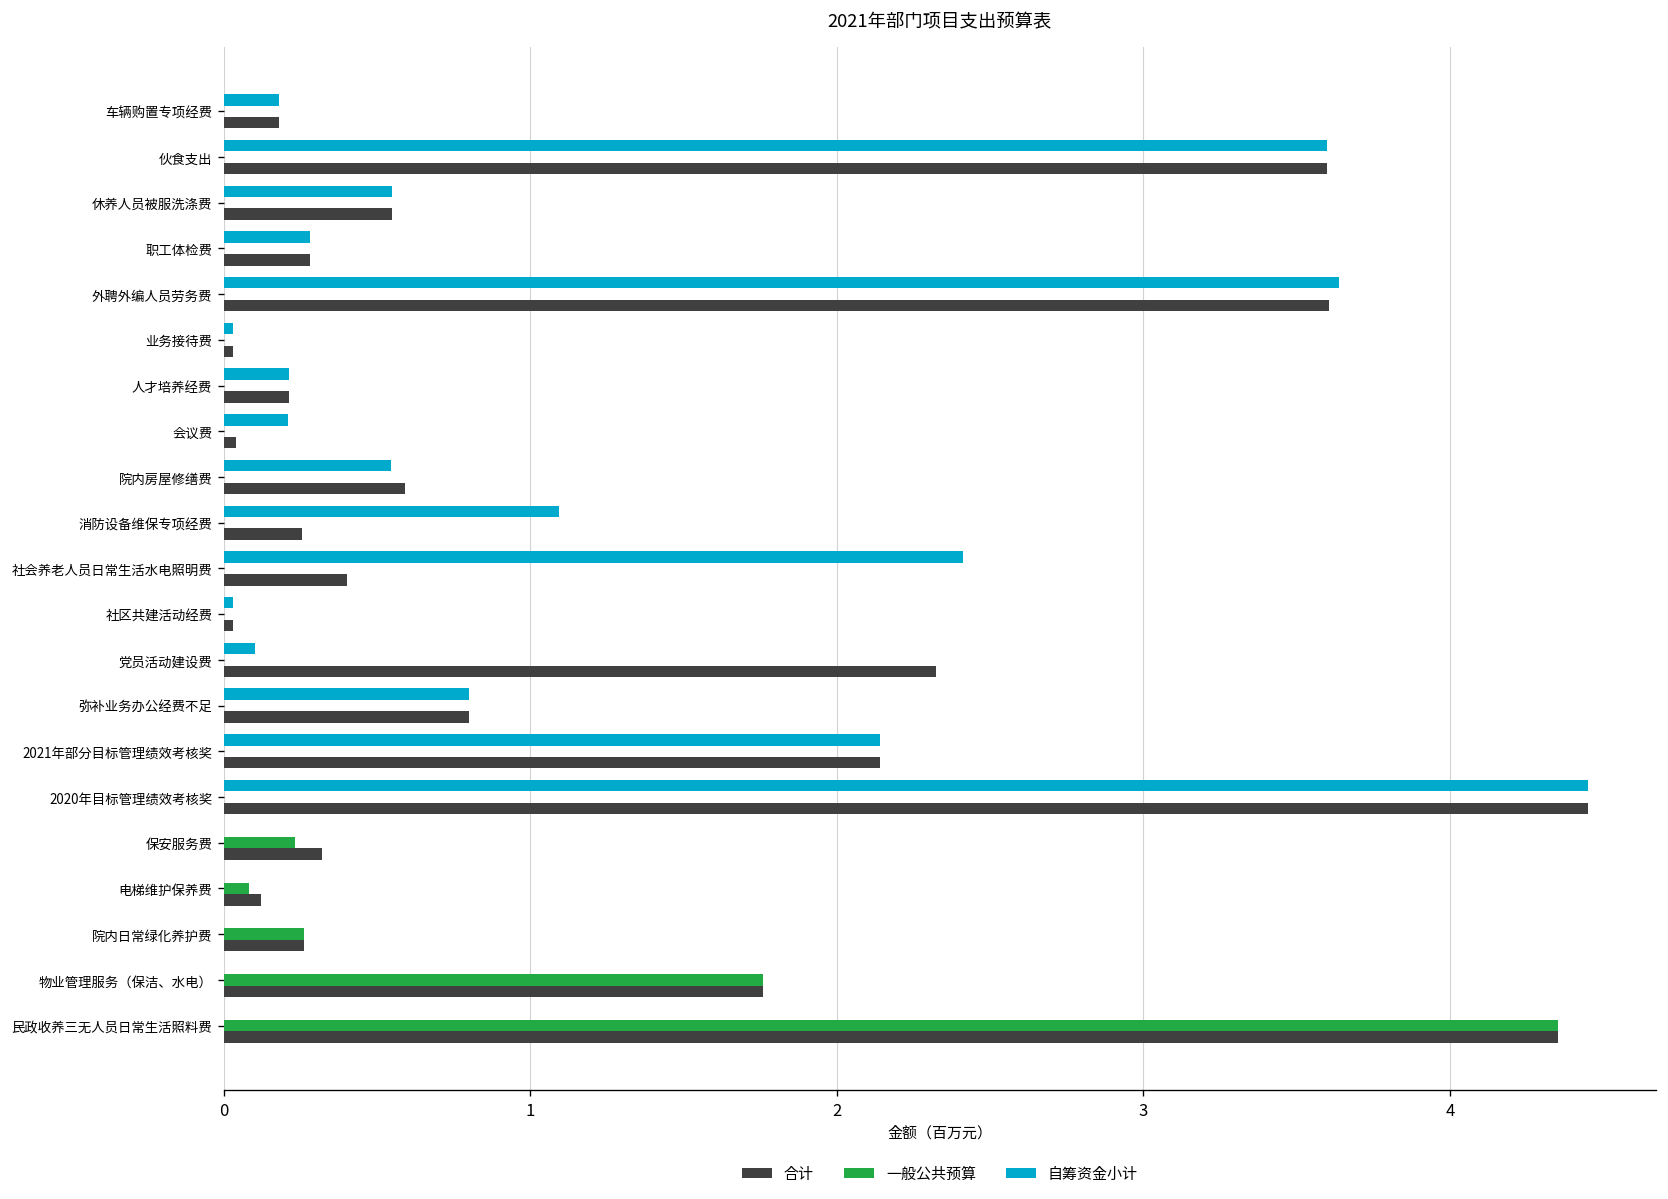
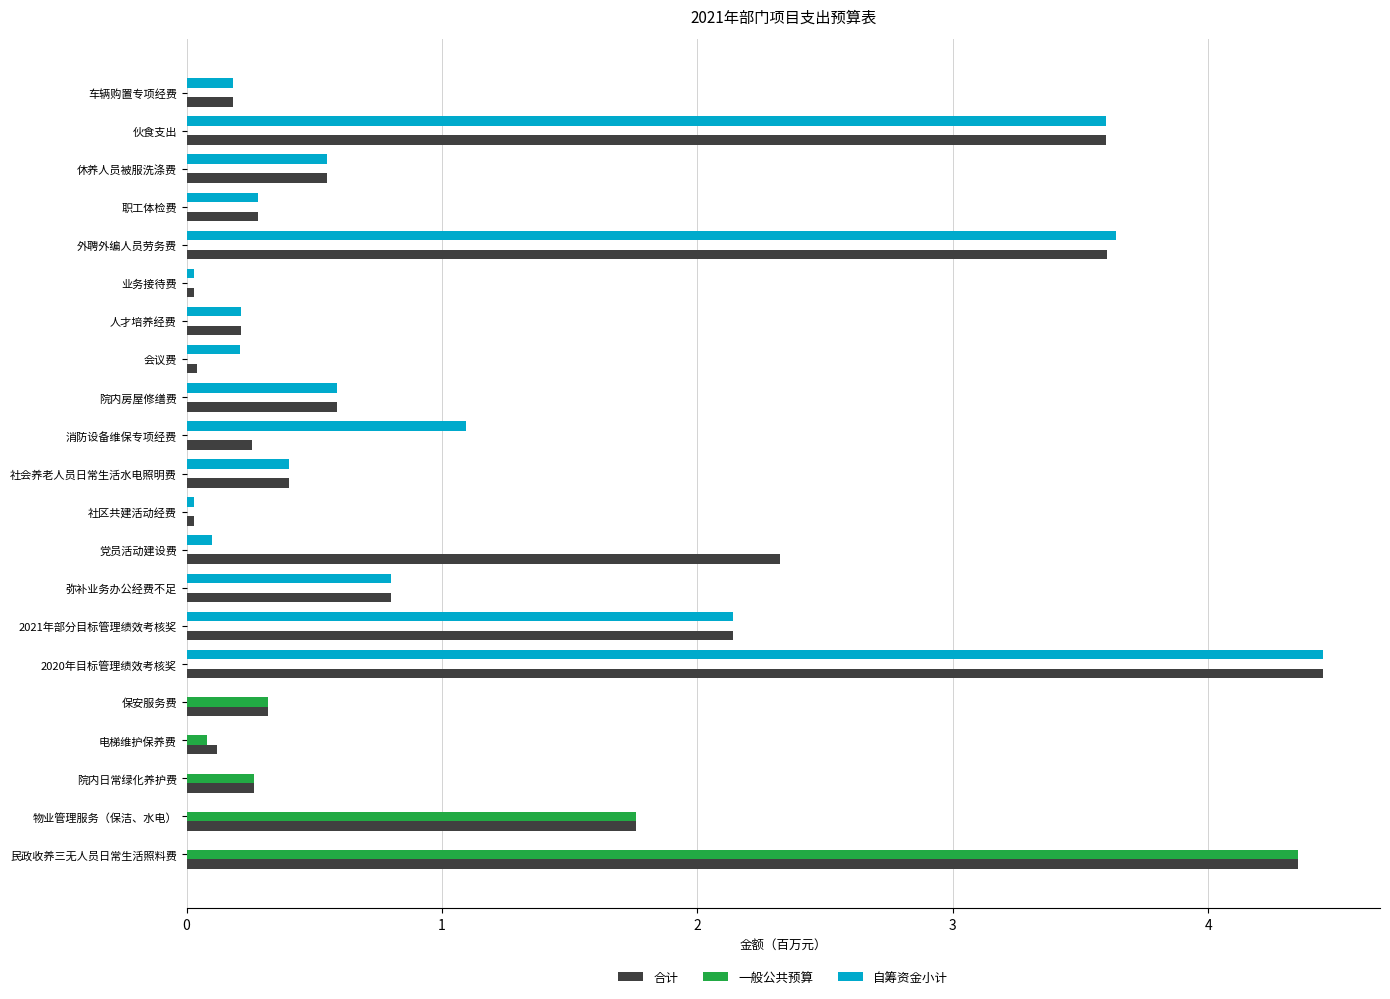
  {
    "合计": {
      "车辆购置专项经费": 0.18,
      "伙食支出": 3.60,
      "休养人员被服洗涤费": 0.55,
      "职工体检费": 0.28,
      "外聘外编人员劳务费": 3.60,
      "业务接待费": 0.03,
      "人才培养经费": 0.21,
      "会议费": 0.04,
      "院内房屋修缮费": 0.59,
      "消防设备维保专项经费": 0.26,
      "社会养老人员日常生活水电照明费": 0.40,
      "社区共建活动经费": 0.03,
      "党员活动建设费": 2.32,
      "弥补业务办公经费不足": 0.80,
      "2021年部分目标管理绩效考核奖": 2.14,
      "2020年目标管理绩效考核奖": 4.45,
      "保安服务费": 0.32,
      "电梯维护保养费": 0.12,
      "院内日常绿化养护费": 0.26,
      "物业管理服务（保洁、水电）": 1.76,
      "民政收养三无人员日常生活照料费": 4.35
    },
    "一般公共预算": {
      "车辆购置专项经费": 0.00,
      "伙食支出": 0.00,
      "休养人员被服洗涤费": 0.00,
      "职工体检费": 0.00,
      "外聘外编人员劳务费": 0.00,
      "业务接待费": 0.00,
      "人才培养经费": 0.00,
      "会议费": 0.00,
      "院内房屋修缮费": 0.00,
      "消防设备维保专项经费": 0.00,
      "社会养老人员日常生活水电照明费": 0.00,
      "社区共建活动经费": 0.00,
      "党员活动建设费": 0.00,
      "弥补业务办公经费不足": 0.00,
      "2021年部分目标管理绩效考核奖": 0.00,
      "2020年目标管理绩效考核奖": 0.00,
-     "保安服务费": 0.23,
+     "保安服务费": 0.32,
      "电梯维护保养费": 0.08,
      "院内日常绿化养护费": 0.26,
      "物业管理服务（保洁、水电）": 1.76,
      "民政收养三无人员日常生活照料费": 4.35
    },
    "自筹资金小计": {
      "车辆购置专项经费": 0.18,
      "伙食支出": 3.60,
      "休养人员被服洗涤费": 0.55,
      "职工体检费": 0.28,
      "外聘外编人员劳务费": 3.64,
      "业务接待费": 0.03,
      "人才培养经费": 0.21,
      "会议费": 0.21,
-     "院内房屋修缮费": 0.55,
+     "院内房屋修缮费": 0.59,
      "消防设备维保专项经费": 1.09,
-     "社会养老人员日常生活水电照明费": 2.41,
+     "社会养老人员日常生活水电照明费": 0.40,
      "社区共建活动经费": 0.03,
      "党员活动建设费": 0.10,
      "弥补业务办公经费不足": 0.80,
      "2021年部分目标管理绩效考核奖": 2.14,
      "2020年目标管理绩效考核奖": 4.45,
      "保安服务费": 0.00,
      "电梯维护保养费": 0.00,
      "院内日常绿化养护费": 0.00,
      "物业管理服务（保洁、水电）": 0.00,
      "民政收养三无人员日常生活照料费": 0.00
    }
  }
